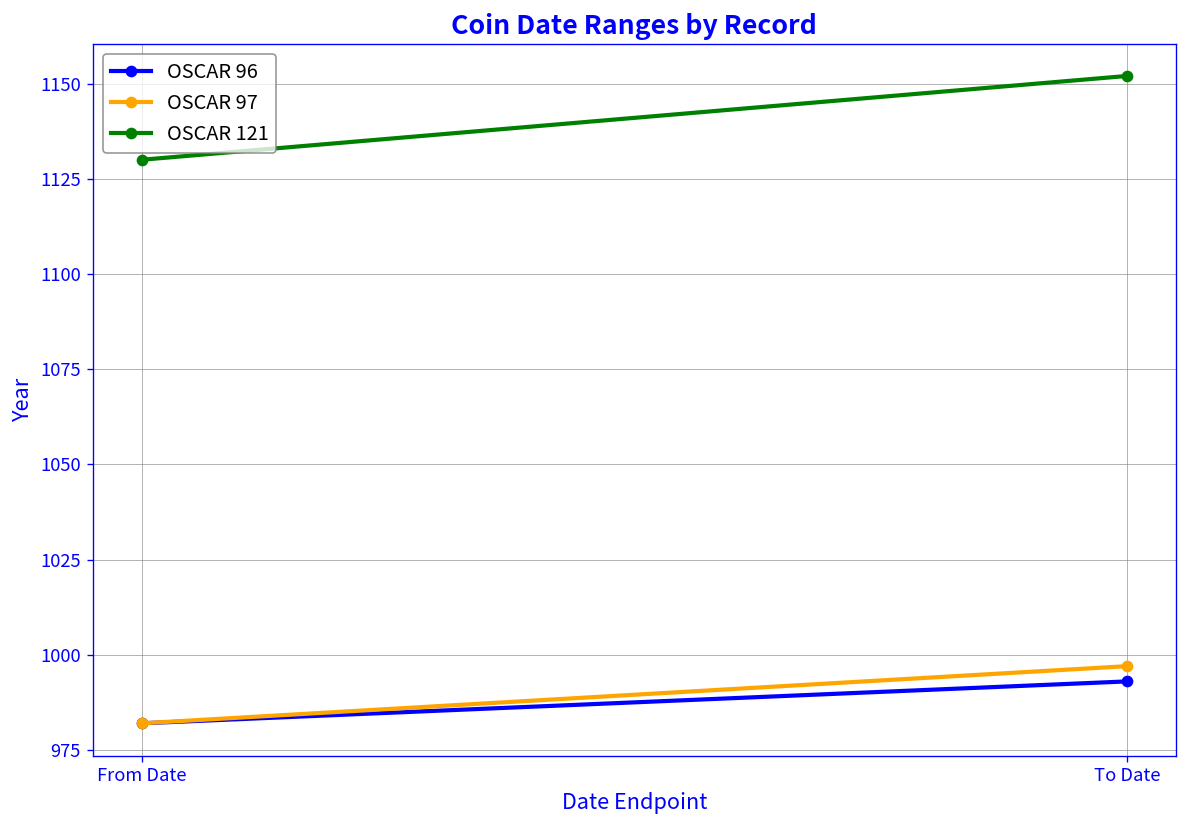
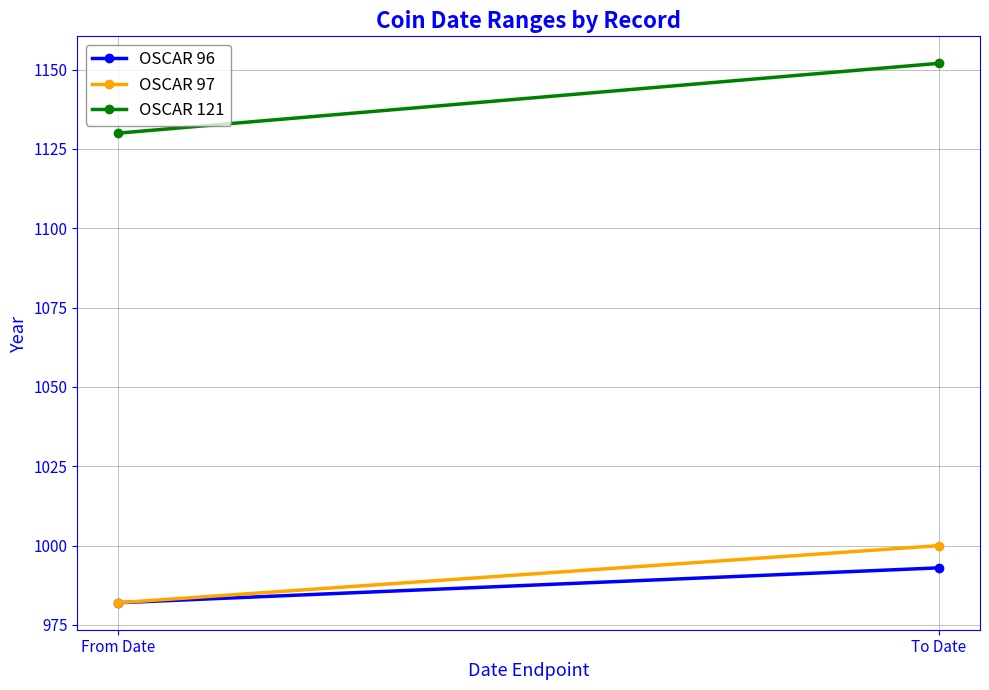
  {
    "OSCAR 96": {
      "To Date": 993
    },
    "OSCAR 97": {
-     "To Date": 997
+     "To Date": 1000
    },
    "OSCAR 121": {
      "From Date": 1130,
      "To Date": 1152
    }
  }
